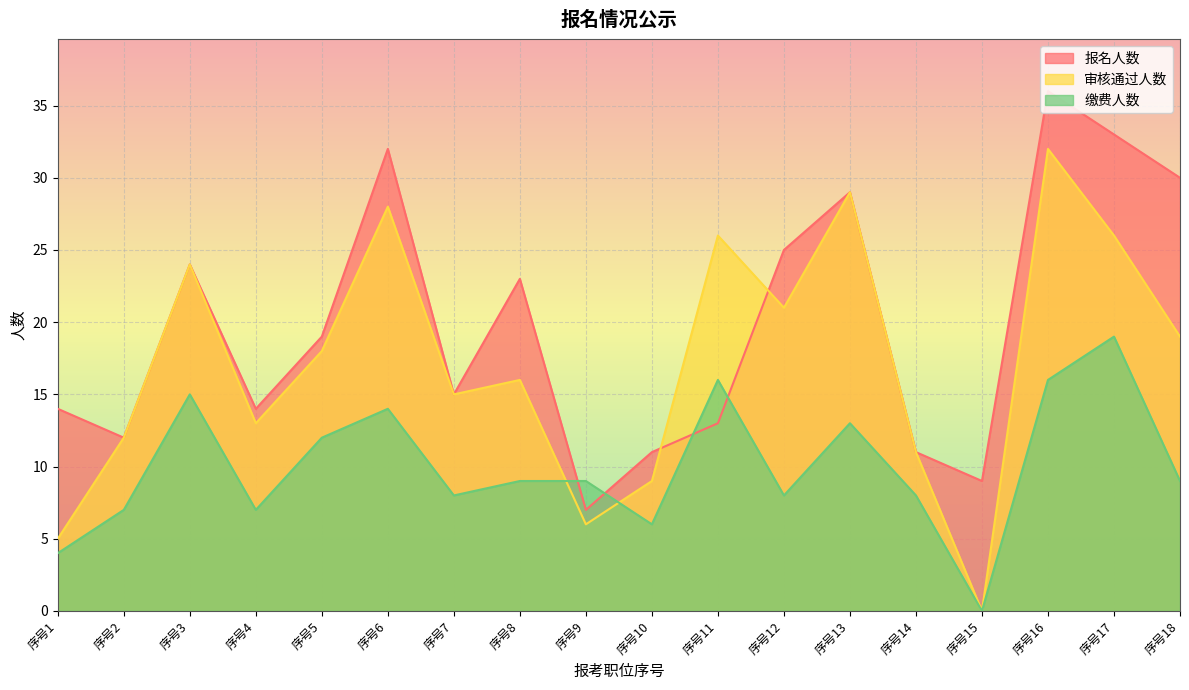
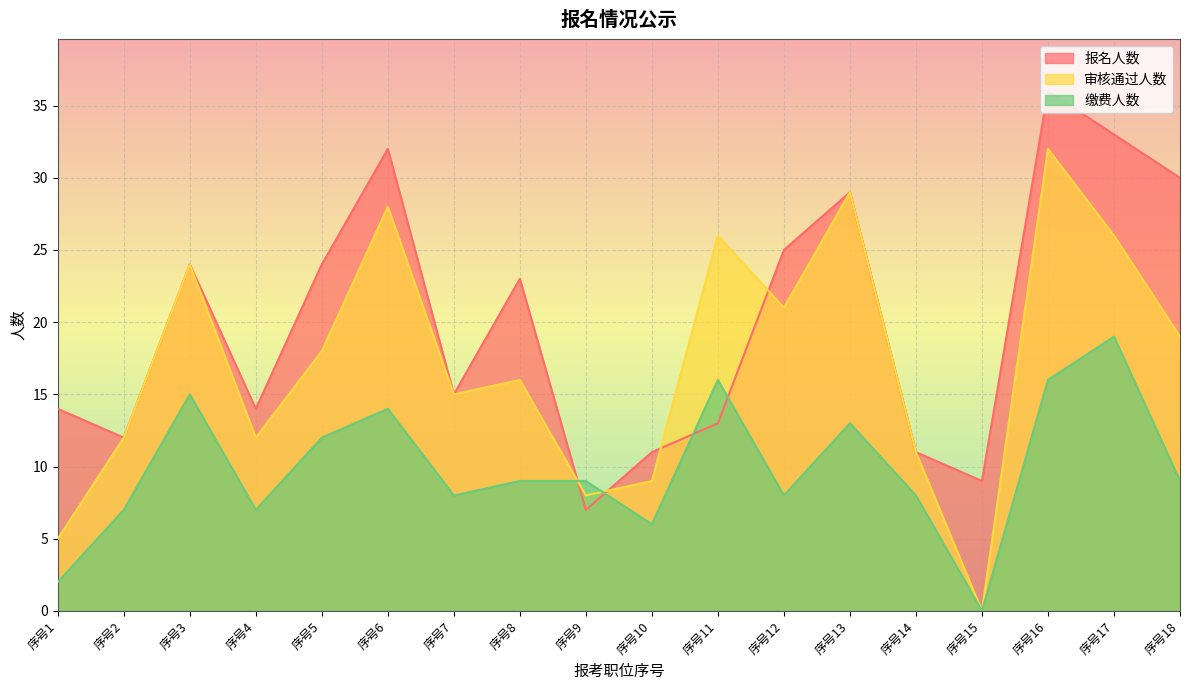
  {
    "报名人数": {
      "序号1": 14,
      "序号4": 14,
-     "序号5": 19,
+     "序号5": 24,
      "序号6": 32,
      "序号8": 23,
      "序号9": 7,
      "序号10": 11,
      "序号11": 13,
      "序号12": 25,
      "序号15": 9,
      "序号17": 33,
      "序号18": 30
    },
    "审核通过人数": {
      "序号1": 5,
-     "序号4": 13,
+     "序号4": 12,
      "序号5": 18,
      "序号6": 28,
      "序号8": 16,
-     "序号9": 6,
+     "序号9": 8,
      "序号10": 9,
      "序号11": 26,
      "序号12": 21,
      "序号16": 32,
      "序号17": 26,
      "序号18": 19
    },
    "缴费人数": {
-     "序号1": 4,
+     "序号1": 2,
      "序号2": 7,
      "序号3": 15,
      "序号4": 7,
      "序号5": 12,
      "序号6": 14,
      "序号7": 8,
      "序号8": 9,
      "序号9": 9,
      "序号10": 6,
      "序号11": 16,
      "序号12": 8,
      "序号13": 13,
      "序号14": 8,
      "序号16": 16,
      "序号17": 19,
      "序号18": 9
    }
  }
